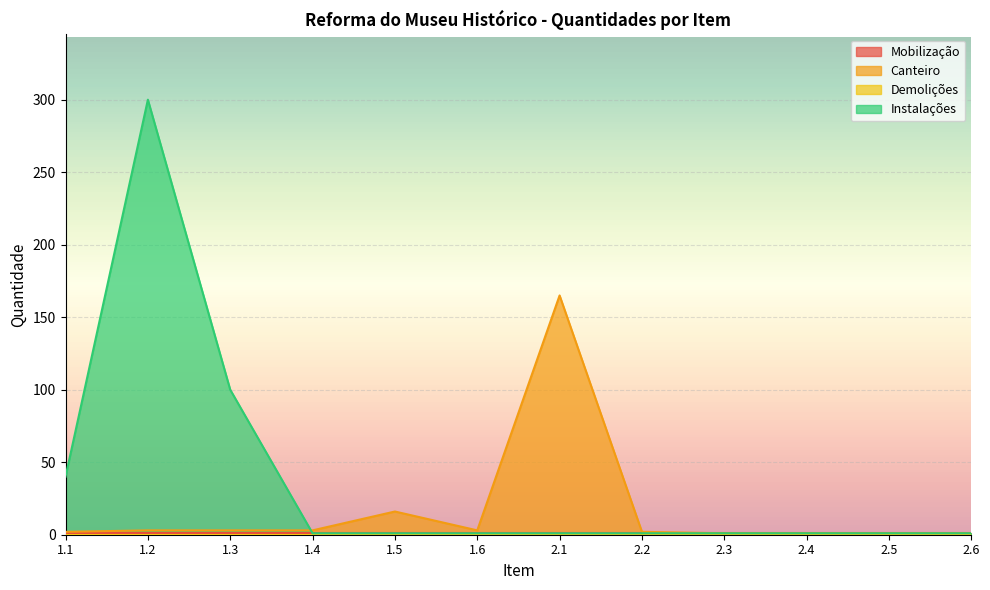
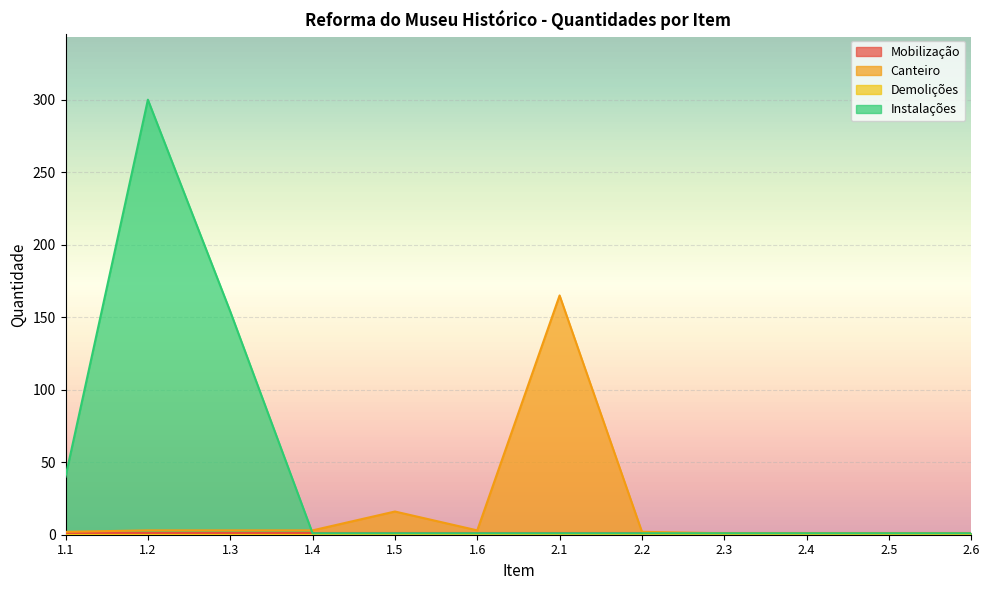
  {
    "Instalações": {
      "1.1": 40,
      "1.2": 300,
-     "1.3": 100
+     "1.3": 154
    }
  }
